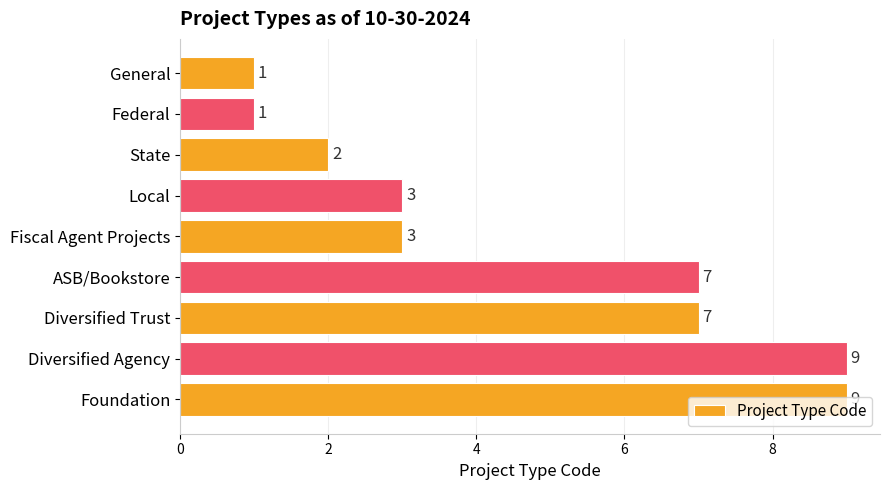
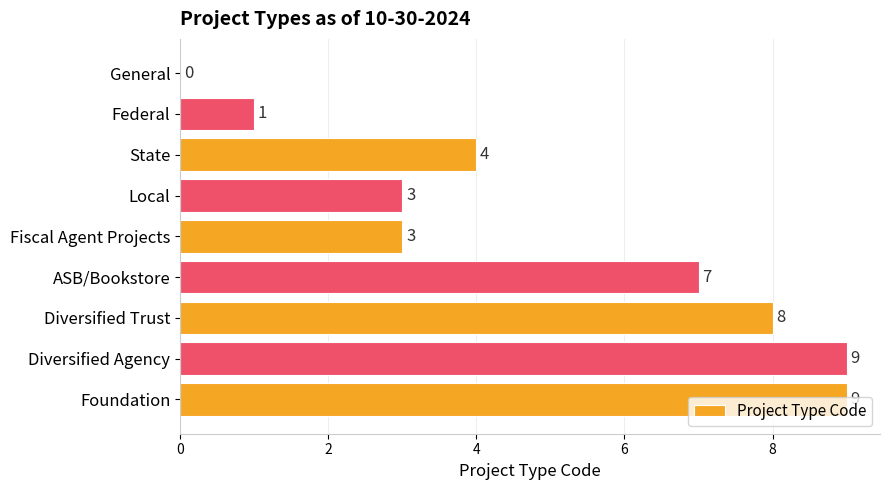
  {
-   "General": 1,
+   "General": 0,
    "Federal": 1,
-   "State": 2,
+   "State": 4,
    "Local": 3,
    "Fiscal Agent Projects": 3,
    "ASB/Bookstore": 7,
-   "Diversified Trust": 7,
+   "Diversified Trust": 8,
    "Diversified Agency": 9
  }
